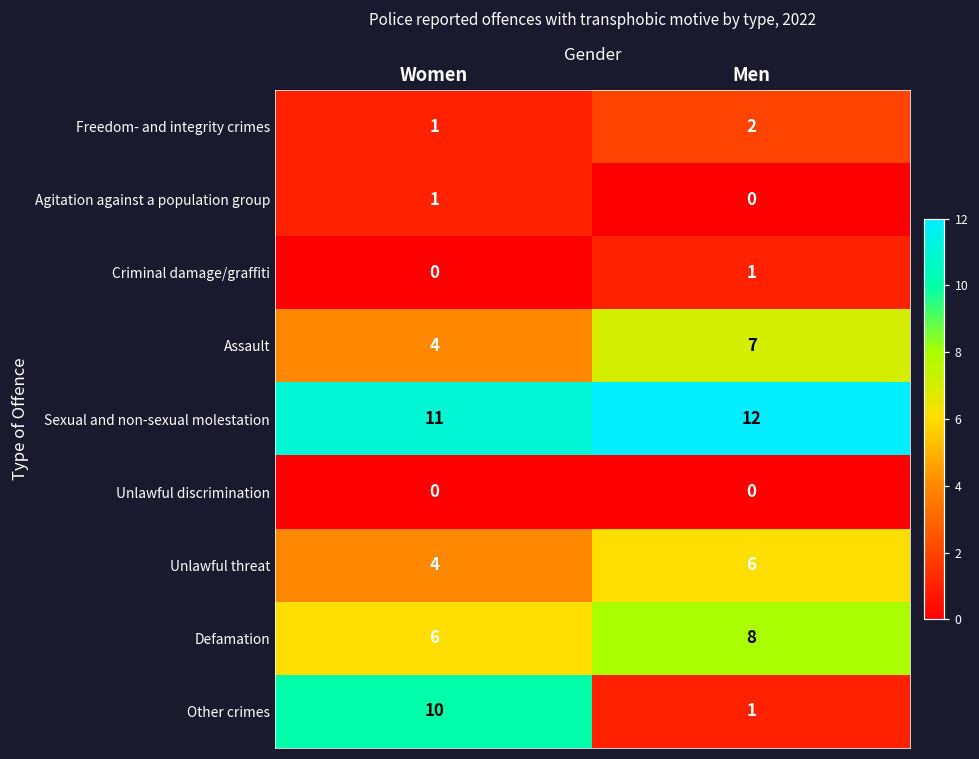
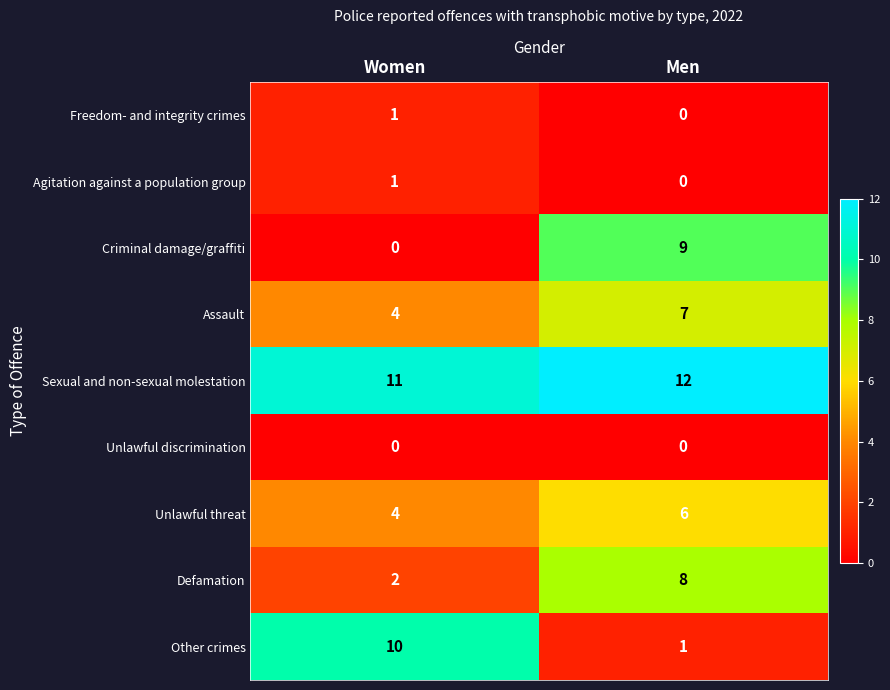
  {
    "Freedom- and integrity crimes": {
      "Women": 1,
-     "Men": 2
+     "Men": 0
    },
    "Agitation against a population group": {
      "Women": 1,
      "Men": 0
    },
    "Criminal damage/graffiti": {
      "Women": 0,
-     "Men": 1
+     "Men": 9
    },
    "Assault": {
      "Women": 4,
      "Men": 7
    },
    "Sexual and non-sexual molestation": {
      "Women": 11,
      "Men": 12
    },
    "Unlawful discrimination": {
      "Women": 0,
      "Men": 0
    },
    "Unlawful threat": {
      "Women": 4,
      "Men": 6
    },
    "Defamation": {
-     "Women": 6,
+     "Women": 2,
      "Men": 8
    },
    "Other crimes": {
      "Women": 10,
      "Men": 1
    }
  }
